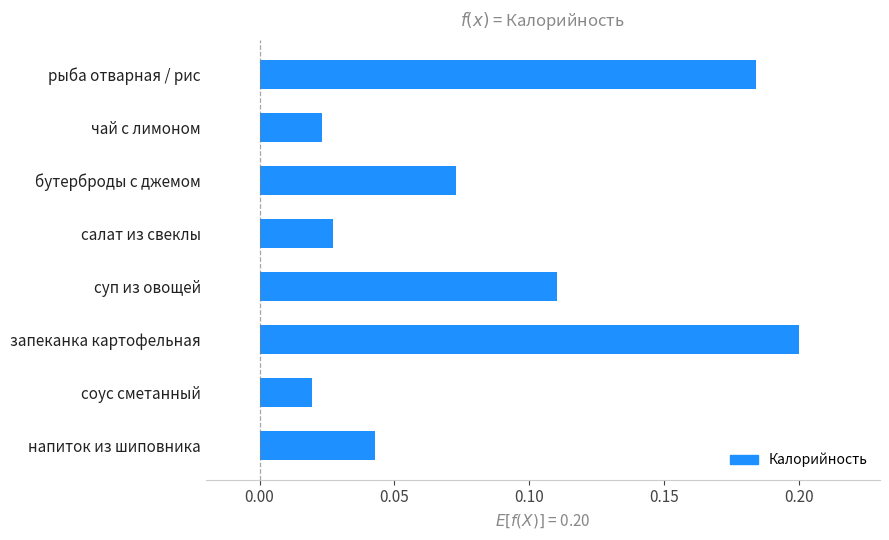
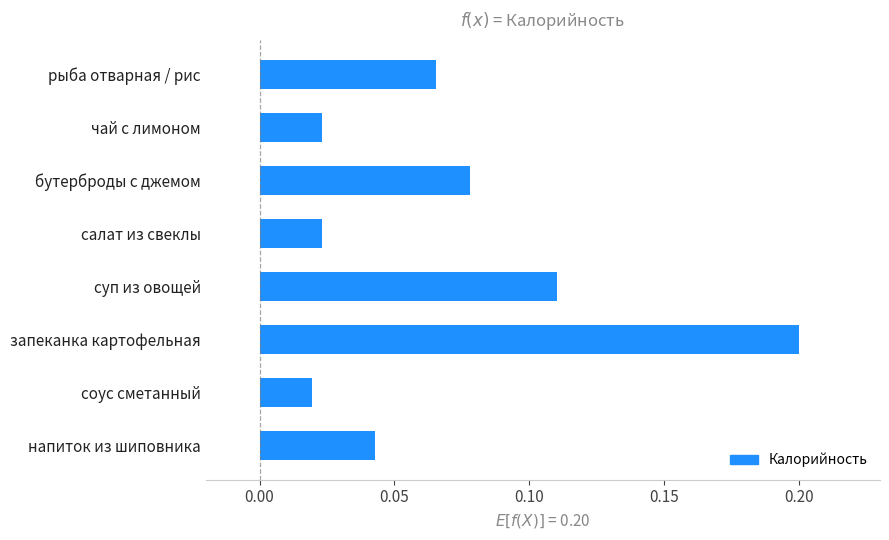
  {
-   "рыба отварная / рис": 0.184,
+   "рыба отварная / рис": 0.065,
    "чай с лимоном": 0.023,
-   "бутерброды с джемом": 0.073,
-   "салат из свеклы": 0.027,
+   "бутерброды с джемом": 0.078,
+   "салат из свеклы": 0.023,
    "суп из овощей": 0.110,
    "запеканка картофельная": 0.200,
    "соус сметанный": 0.019,
    "напиток из шиповника": 0.043
  }
